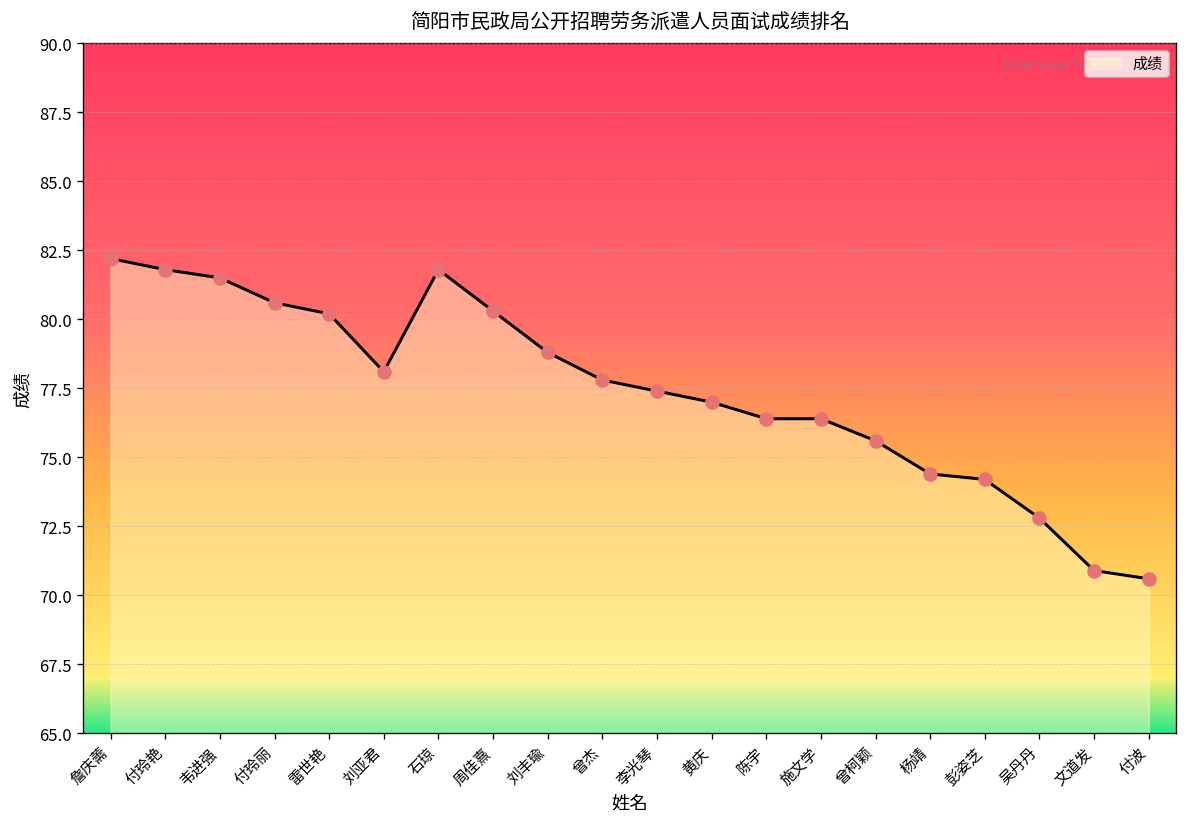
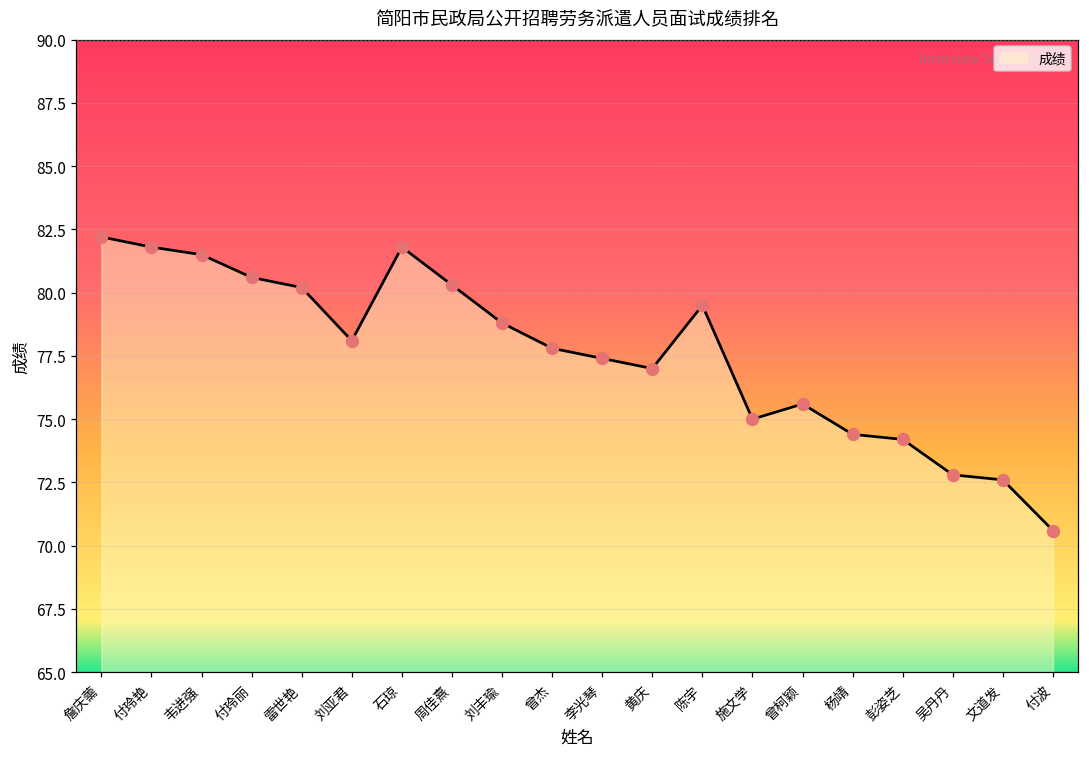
  {
    "詹庆薷": 82.2,
    "付玲艳": 81.8,
    "韦进强": 81.5,
    "付玲丽": 80.6,
    "雷世艳": 80.2,
    "刘亚君": 78.1,
    "石琼": 81.8,
    "周佳熹": 80.3,
    "刘丰瑜": 78.8,
    "曾杰": 77.8,
    "李光琴": 77.4,
    "黄庆": 77.0,
-   "陈宇": 76.4,
-   "施文学": 76.4,
+   "陈宇": 79.5,
+   "施文学": 75.0,
    "曾柯颖": 75.6,
    "杨靖": 74.4,
    "彭姿芝": 74.2,
    "吴丹丹": 72.8,
-   "文道发": 70.9,
+   "文道发": 72.6,
    "付波": 70.6
  }
